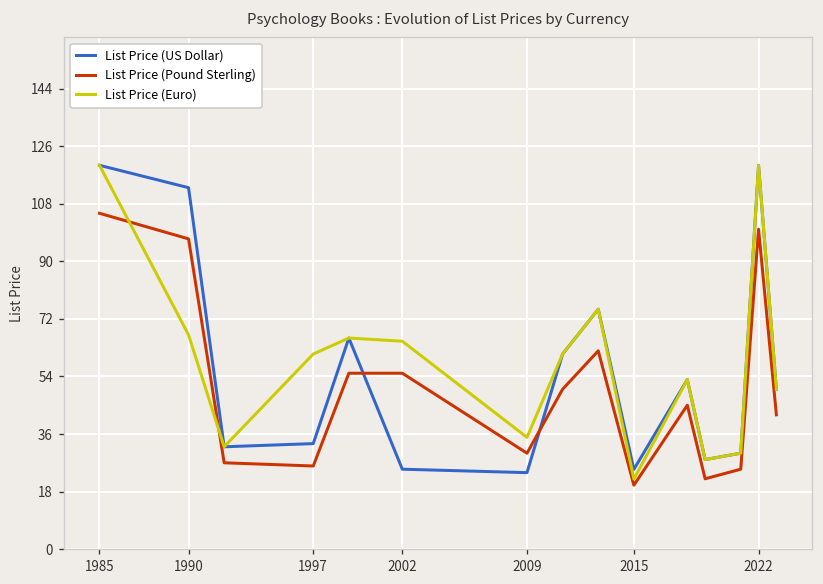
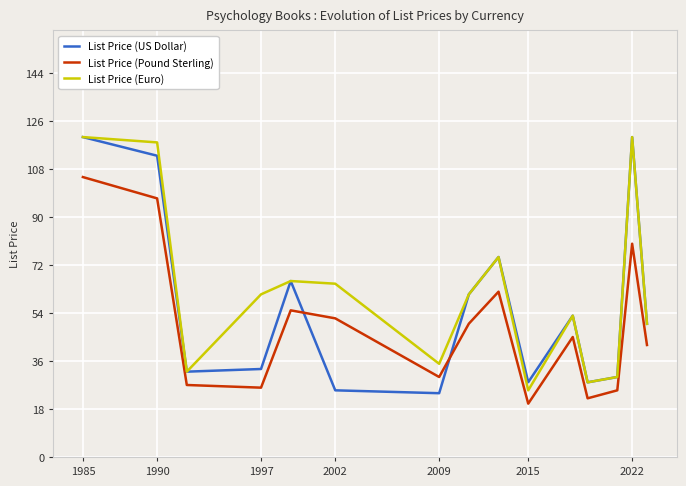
  {
    "List Price (US Dollar)": {
      "1990": 113,
      "1997": 33,
      "2002": 25,
      "2009": 24,
-     "2015": 25
+     "2015": 28
    },
    "List Price (Pound Sterling)": {
      "1985": 105,
      "1990": 97,
      "1997": 26,
-     "2002": 55,
+     "2002": 52,
      "2009": 30,
      "2015": 20,
-     "2022": 100
+     "2022": 80
    },
    "List Price (Euro)": {
-     "1990": 67,
+     "1990": 118,
      "1997": 61,
      "2002": 65,
      "2009": 35,
-     "2015": 22
+     "2015": 25
    }
  }
